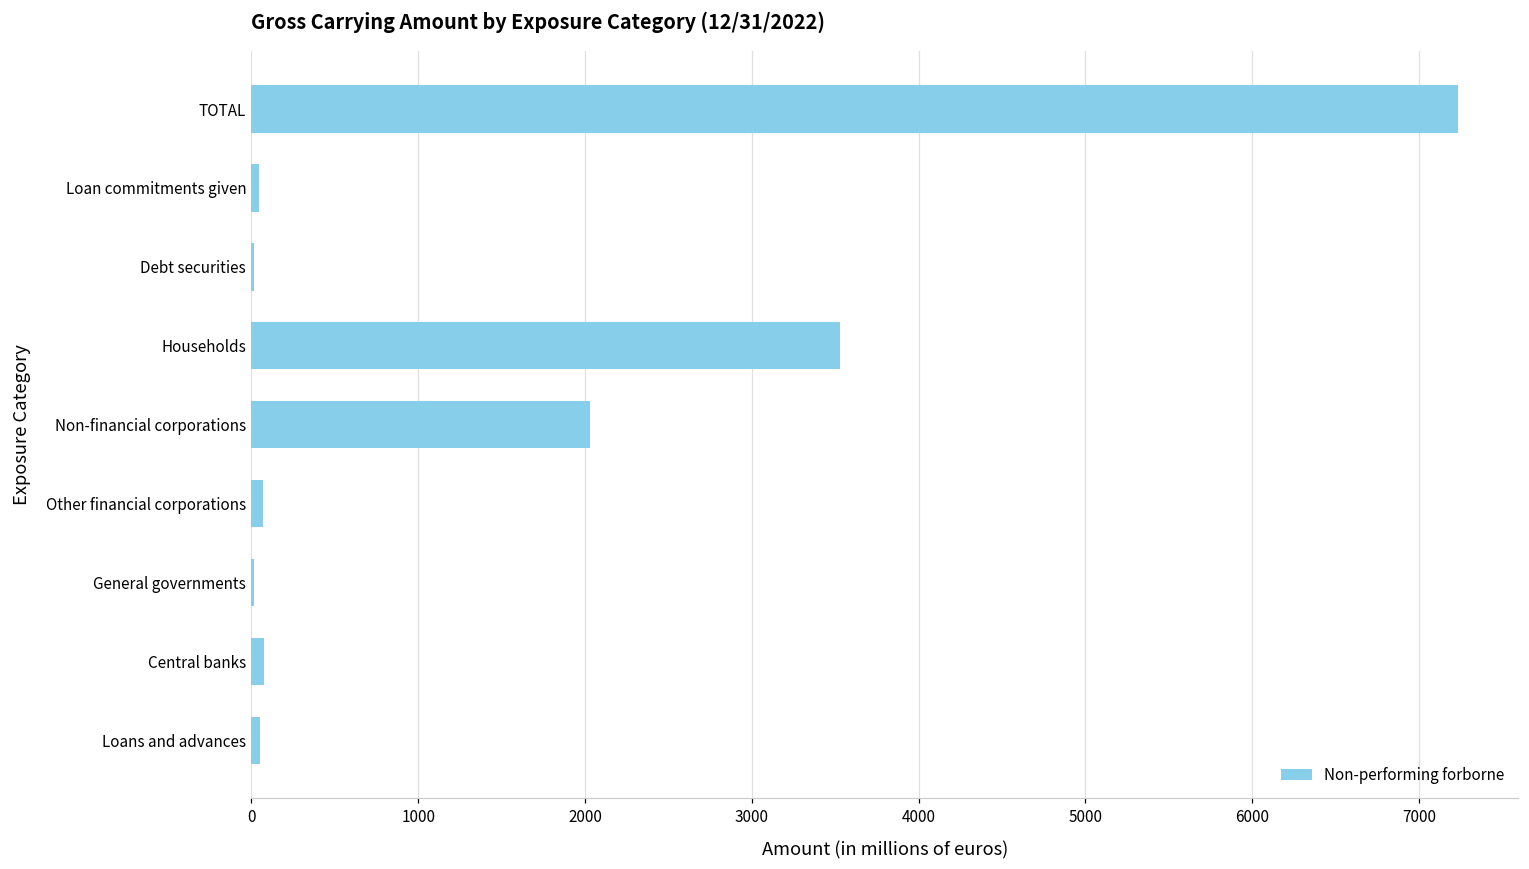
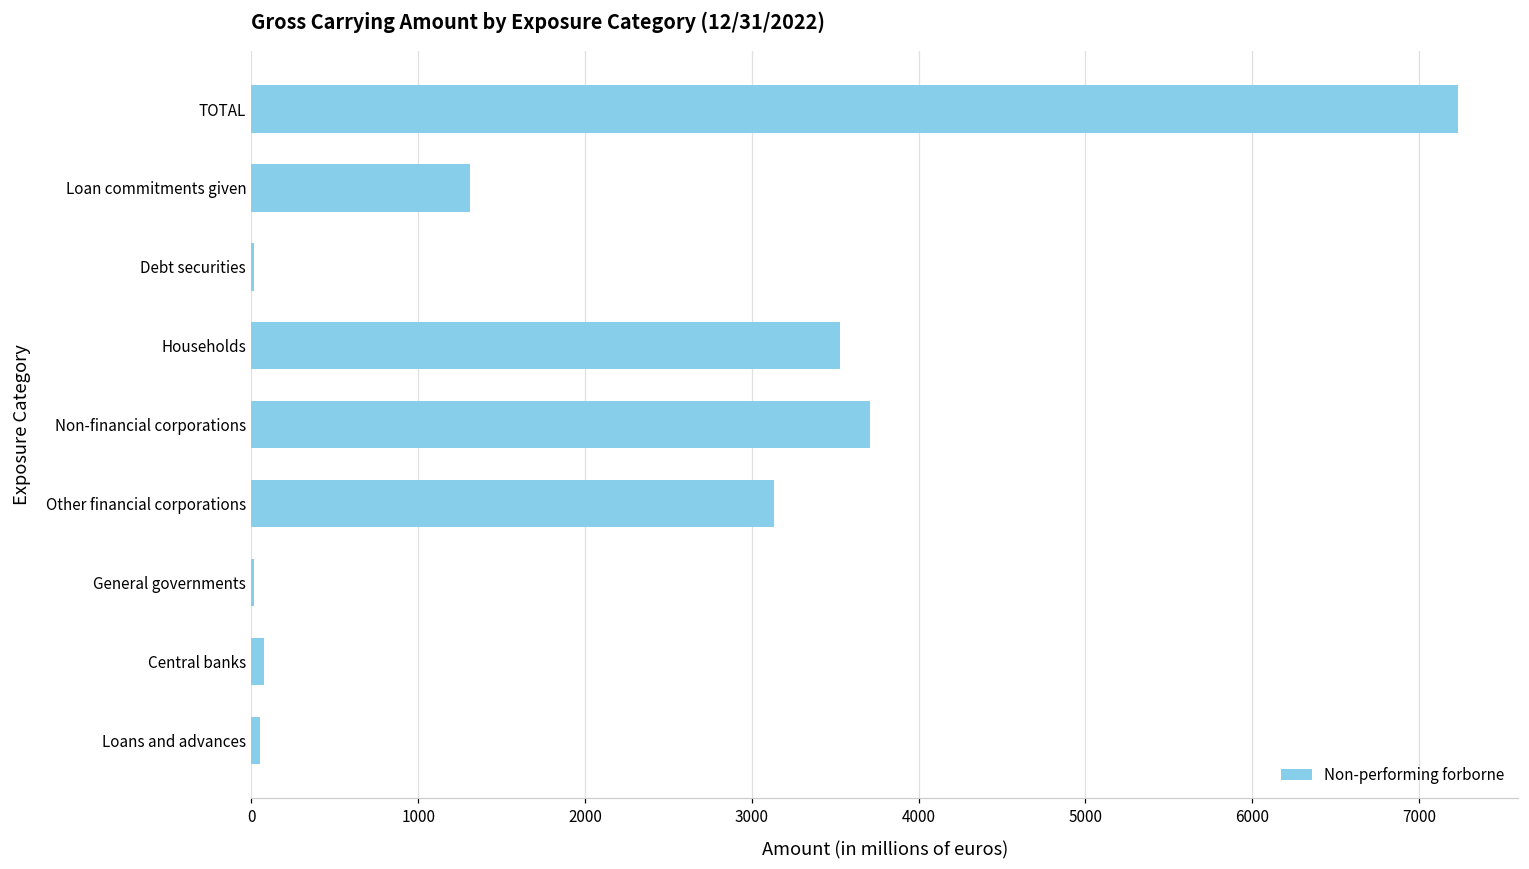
  {
    "TOTAL": 7230,
-   "Loan commitments given": 50,
+   "Loan commitments given": 1310,
    "Debt securities": 20,
    "Households": 3530,
-   "Non-financial corporations": 2030,
-   "Other financial corporations": 70,
+   "Non-financial corporations": 3710,
+   "Other financial corporations": 3130,
    "Central banks": 80,
    "Loans and advances": 50
  }
